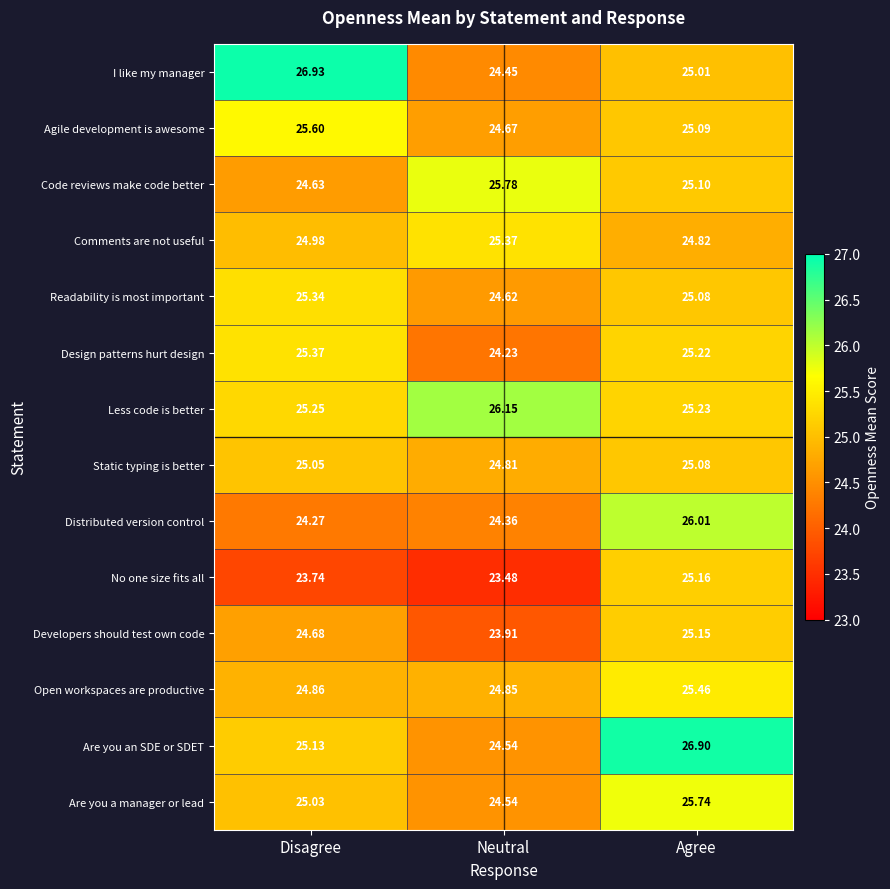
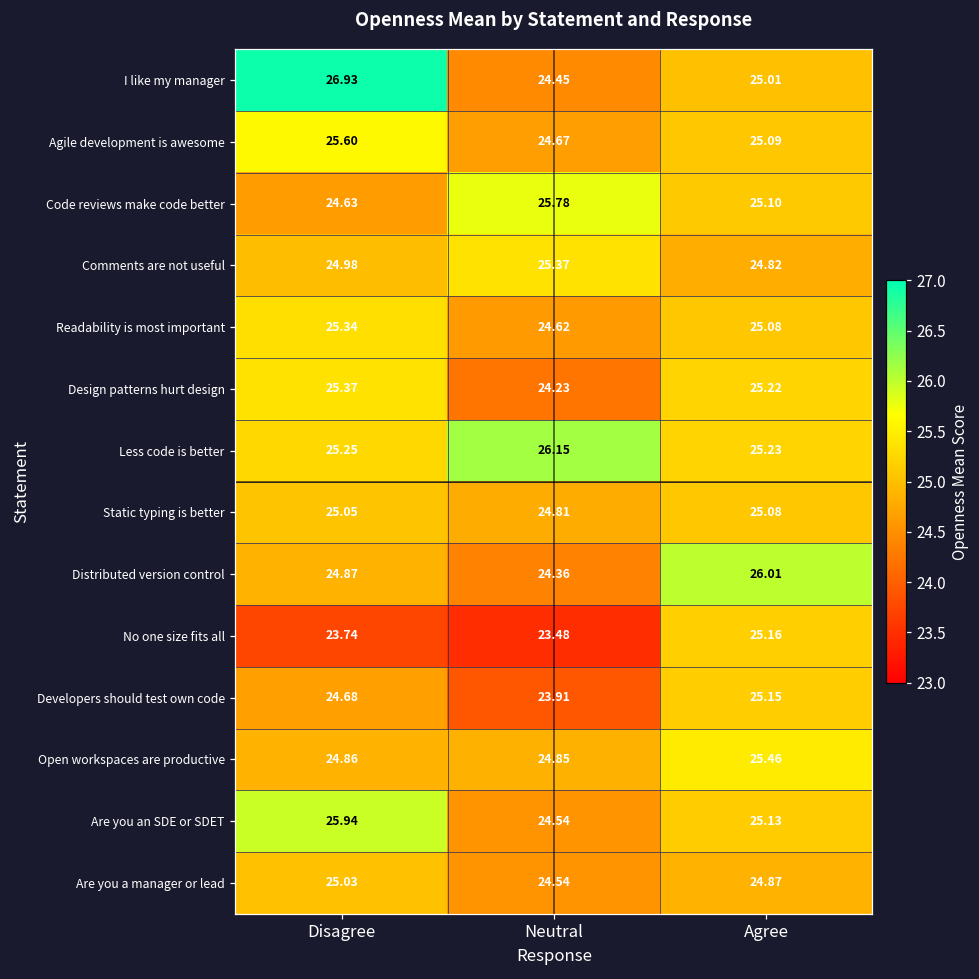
  {
    "I like my manager": {
      "Disagree": 26.93,
      "Neutral": 24.45,
      "Agree": 25.01
    },
    "Agile development is awesome": {
      "Disagree": 25.60,
      "Neutral": 24.67,
      "Agree": 25.09
    },
    "Code reviews make code better": {
      "Disagree": 24.63,
      "Neutral": 25.78,
      "Agree": 25.10
    },
    "Comments are not useful": {
      "Disagree": 24.98,
      "Neutral": 25.37,
      "Agree": 24.82
    },
    "Readability is most important": {
      "Disagree": 25.34,
      "Neutral": 24.62,
      "Agree": 25.08
    },
    "Design patterns hurt design": {
      "Disagree": 25.37,
      "Neutral": 24.23,
      "Agree": 25.22
    },
    "Less code is better": {
      "Disagree": 25.25,
      "Neutral": 26.15,
      "Agree": 25.23
    },
    "Static typing is better": {
      "Disagree": 25.05,
      "Neutral": 24.81,
      "Agree": 25.08
    },
    "Distributed version control": {
-     "Disagree": 24.27,
+     "Disagree": 24.87,
      "Neutral": 24.36,
      "Agree": 26.01
    },
    "No one size fits all": {
      "Disagree": 23.74,
      "Neutral": 23.48,
      "Agree": 25.16
    },
    "Developers should test own code": {
      "Disagree": 24.68,
      "Neutral": 23.91,
      "Agree": 25.15
    },
    "Open workspaces are productive": {
      "Disagree": 24.86,
      "Neutral": 24.85,
      "Agree": 25.46
    },
    "Are you an SDE or SDET": {
-     "Disagree": 25.13,
+     "Disagree": 25.94,
      "Neutral": 24.54,
-     "Agree": 26.90
+     "Agree": 25.13
    },
    "Are you a manager or lead": {
      "Disagree": 25.03,
      "Neutral": 24.54,
-     "Agree": 25.74
+     "Agree": 24.87
    }
  }
